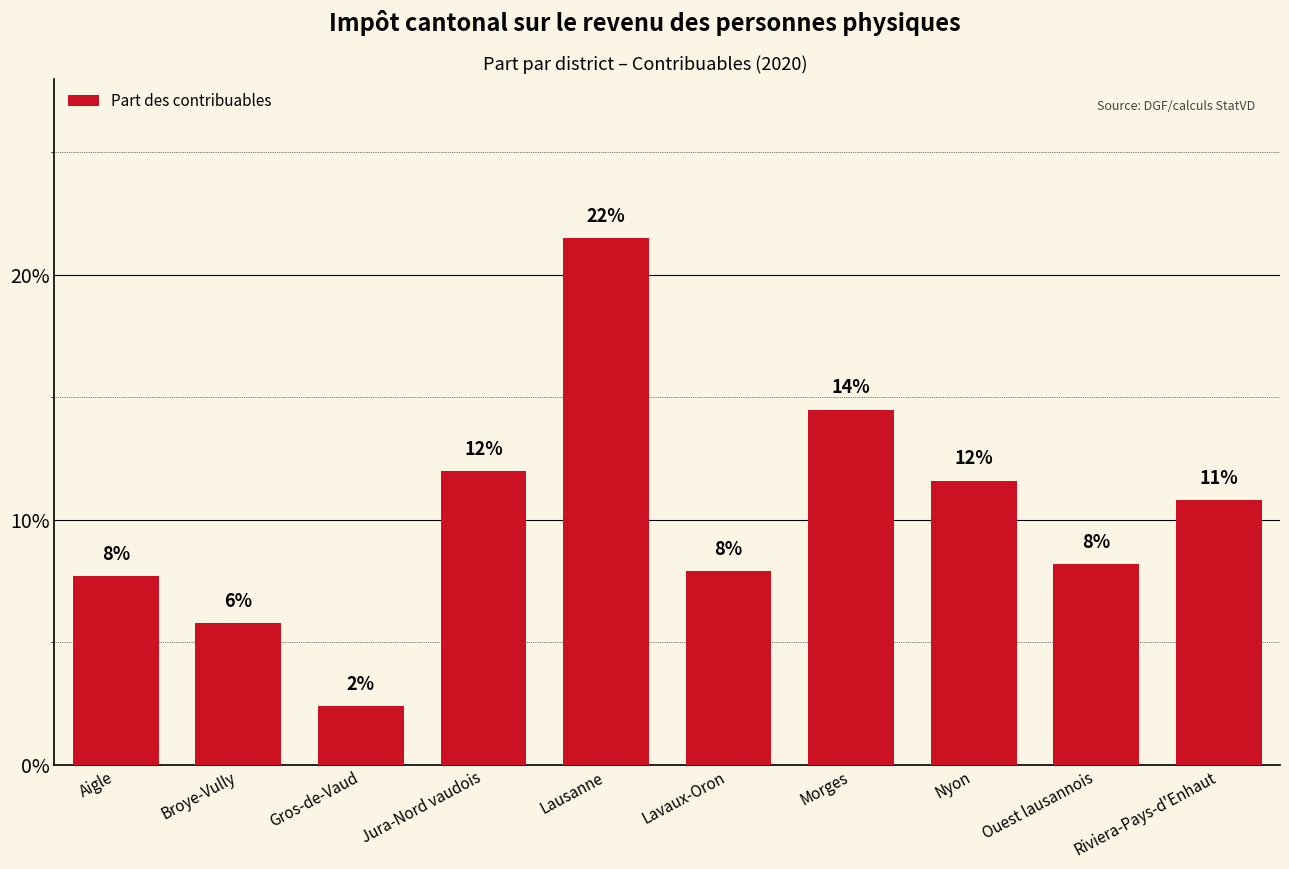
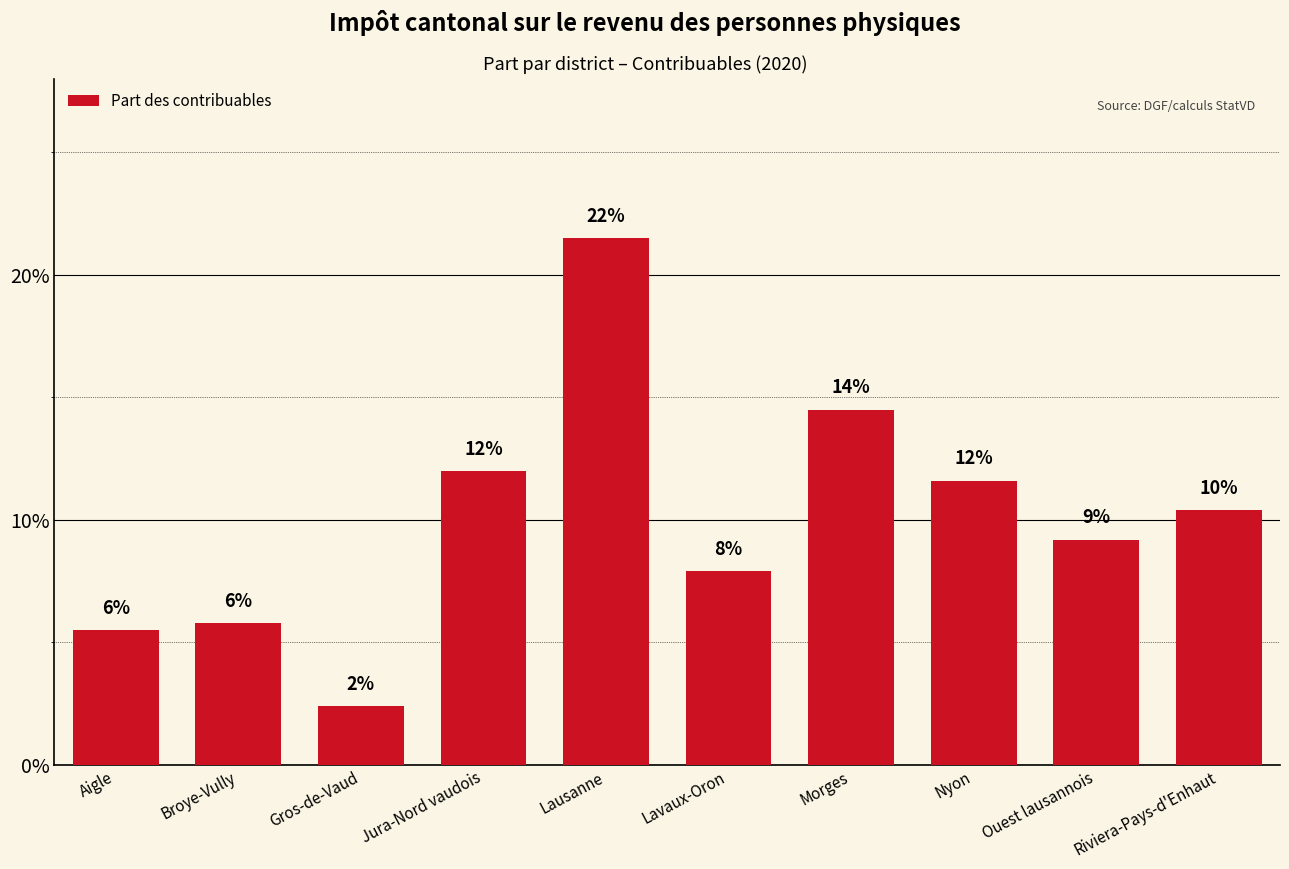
  {
-   "Aigle": "8%",
+   "Aigle": "6%",
    "Broye-Vully": "6%",
    "Gros-de-Vaud": "2%",
    "Jura-Nord vaudois": "12%",
    "Lausanne": "22%",
    "Lavaux-Oron": "8%",
    "Morges": "14%",
    "Nyon": "12%",
-   "Ouest lausannois": "8%",
-   "Riviera-Pays-d'Enhaut": "11%"
+   "Ouest lausannois": "9%",
+   "Riviera-Pays-d'Enhaut": "10%"
  }
